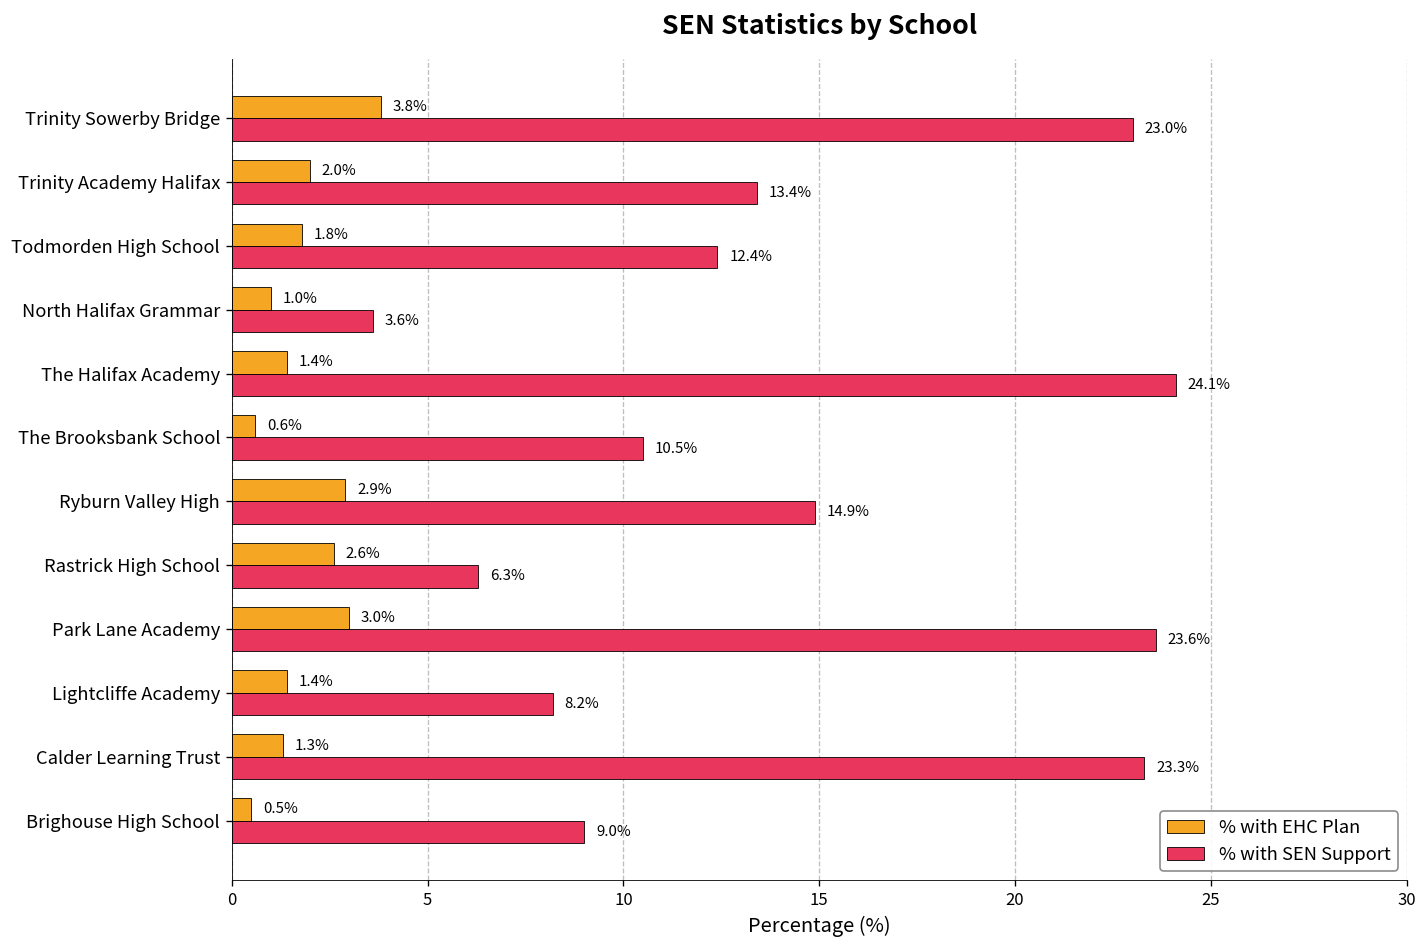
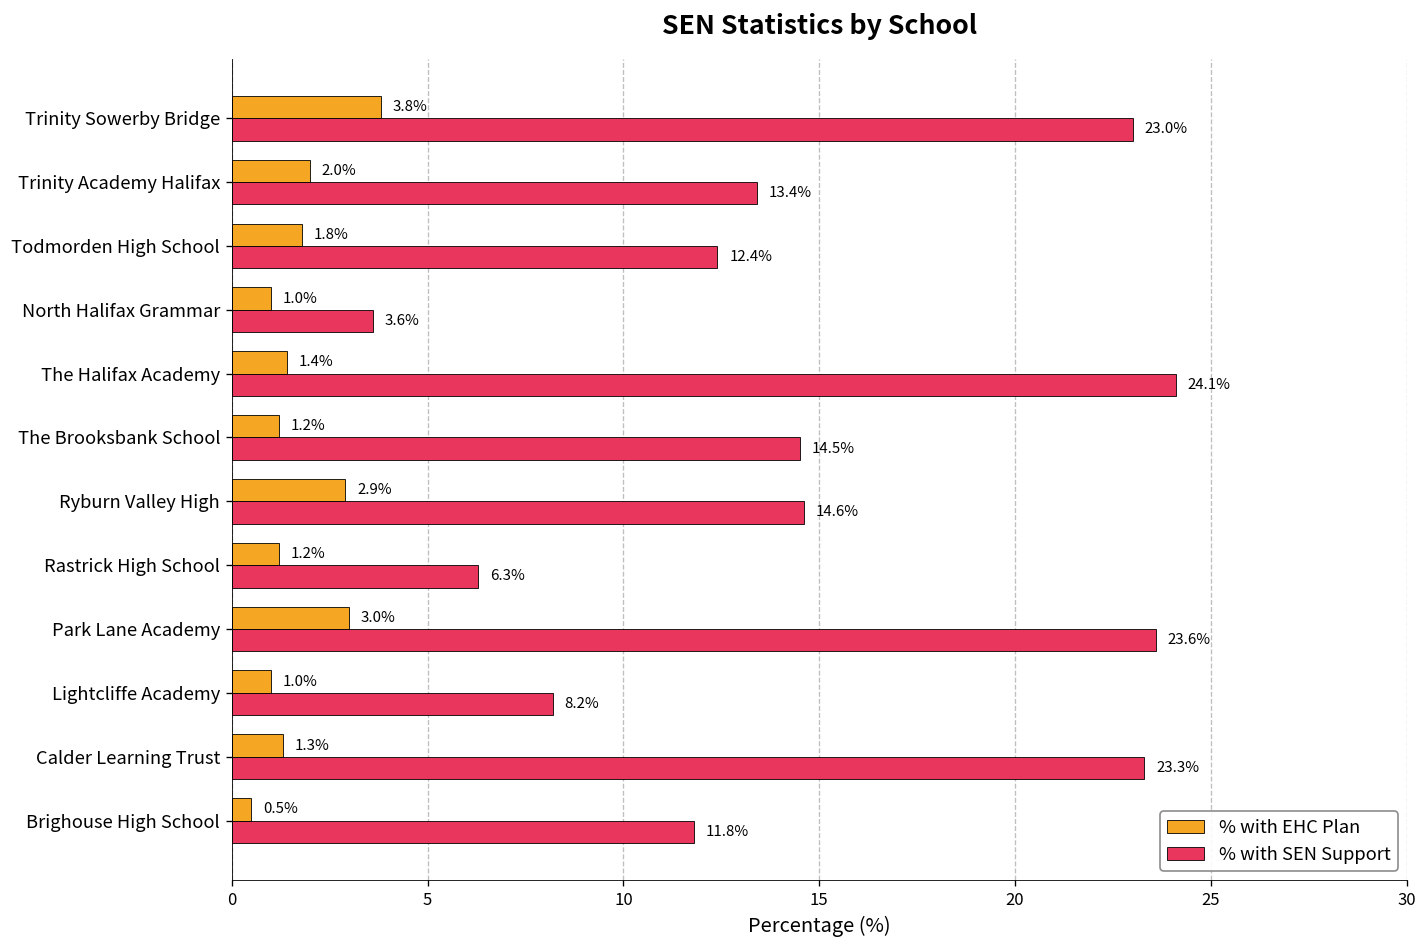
  {
    "% with EHC Plan": {
      "Trinity Sowerby Bridge": "3.8%",
      "Trinity Academy Halifax": "2.0%",
      "Todmorden High School": "1.8%",
      "North Halifax Grammar": "1.0%",
      "The Halifax Academy": "1.4%",
-     "The Brooksbank School": "0.6%",
+     "The Brooksbank School": "1.2%",
      "Ryburn Valley High": "2.9%",
-     "Rastrick High School": "2.6%",
+     "Rastrick High School": "1.2%",
      "Park Lane Academy": "3.0%",
-     "Lightcliffe Academy": "1.4%",
+     "Lightcliffe Academy": "1.0%",
      "Calder Learning Trust": "1.3%",
      "Brighouse High School": "0.5%"
    },
    "% with SEN Support": {
      "Trinity Sowerby Bridge": "23.0%",
      "Trinity Academy Halifax": "13.4%",
      "Todmorden High School": "12.4%",
      "North Halifax Grammar": "3.6%",
      "The Halifax Academy": "24.1%",
-     "The Brooksbank School": "10.5%",
-     "Ryburn Valley High": "14.9%",
+     "The Brooksbank School": "14.5%",
+     "Ryburn Valley High": "14.6%",
      "Rastrick High School": "6.3%",
      "Park Lane Academy": "23.6%",
      "Lightcliffe Academy": "8.2%",
      "Calder Learning Trust": "23.3%",
-     "Brighouse High School": "9.0%"
+     "Brighouse High School": "11.8%"
    }
  }
